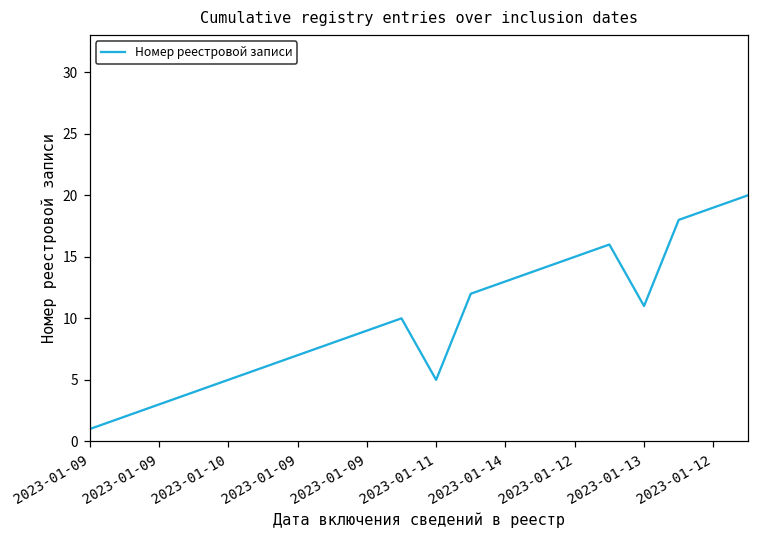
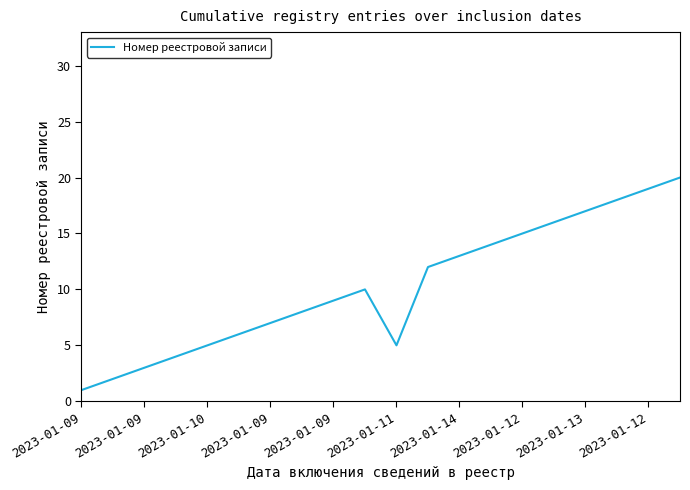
  {
    "2023-01-11": 5,
    "2023-01-14": 13,
-   "2023-01-13": 11
+   "2023-01-13": 17
  }
